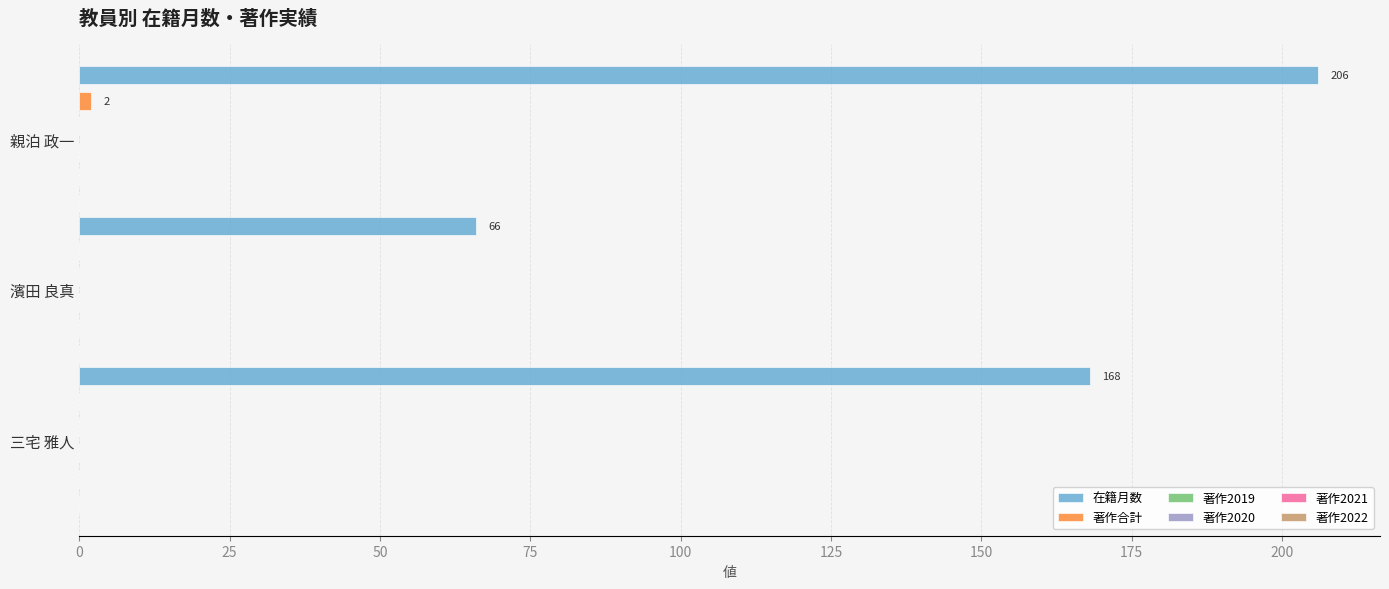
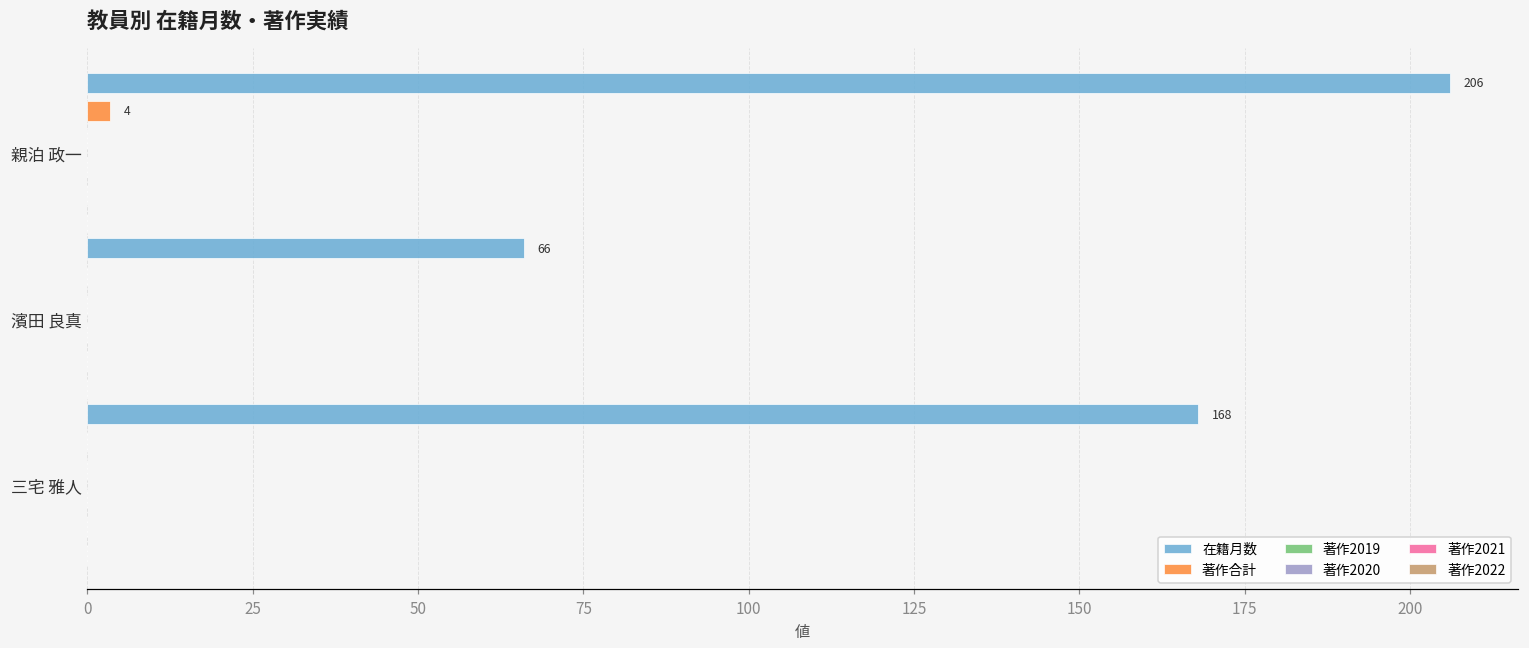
  {
    "著作合計": {
-     "親泊 政一": 2
+     "親泊 政一": 4
    },
    "著作2019": {
      "親泊 政一": 0,
      "濱田 良真": 0,
      "三宅 雅人": 0
    },
    "著作2021": {
      "親泊 政一": 0,
      "濱田 良真": 0,
      "三宅 雅人": 0
    },
    "著作2022": {
      "親泊 政一": 0,
      "濱田 良真": 0,
      "三宅 雅人": 0
    }
  }
